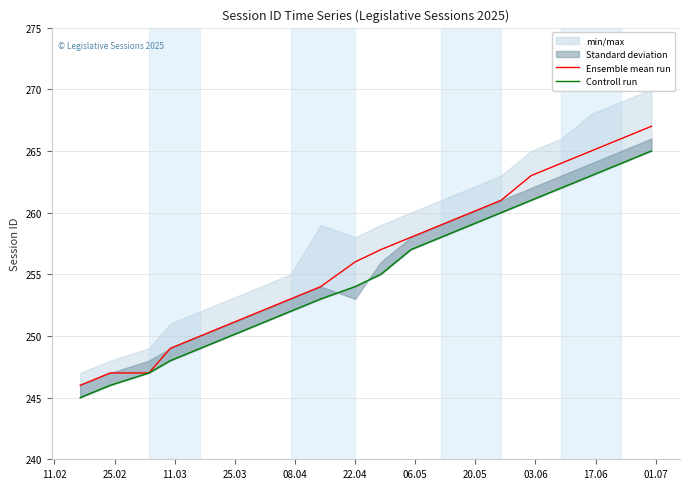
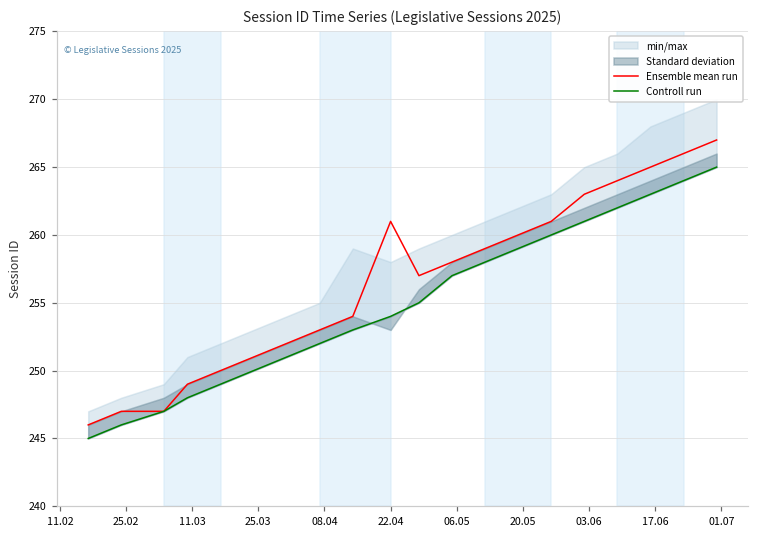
  {
    "Ensemble mean run": {
-     "22.04": 256
+     "22.04": 261
    }
  }
